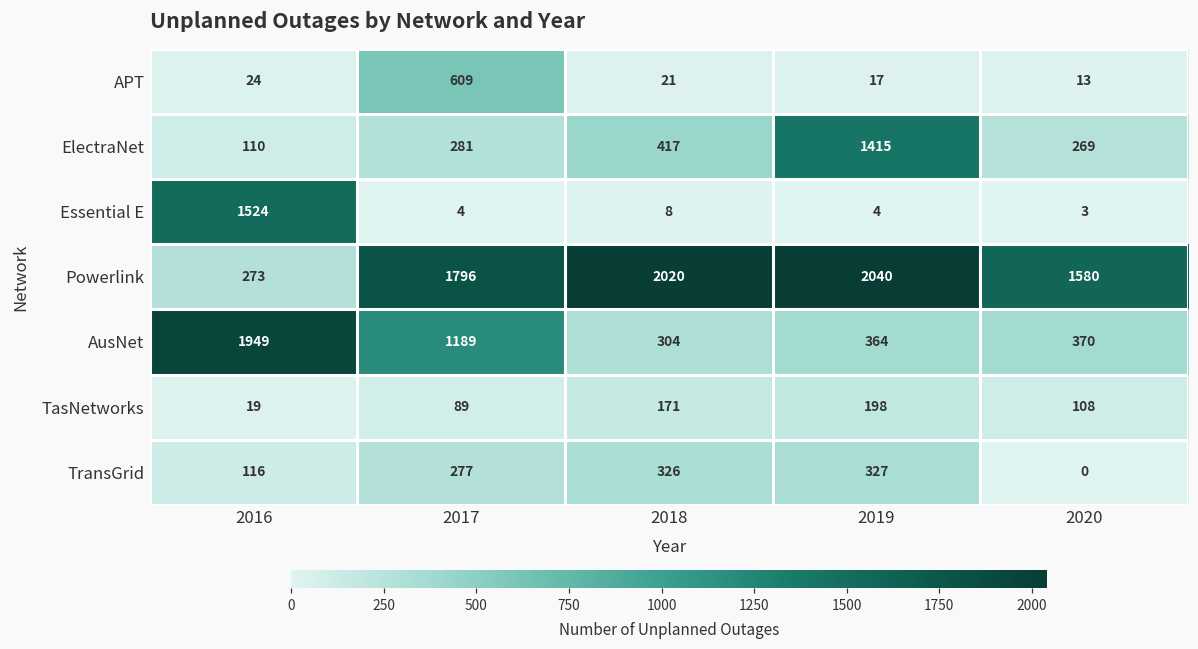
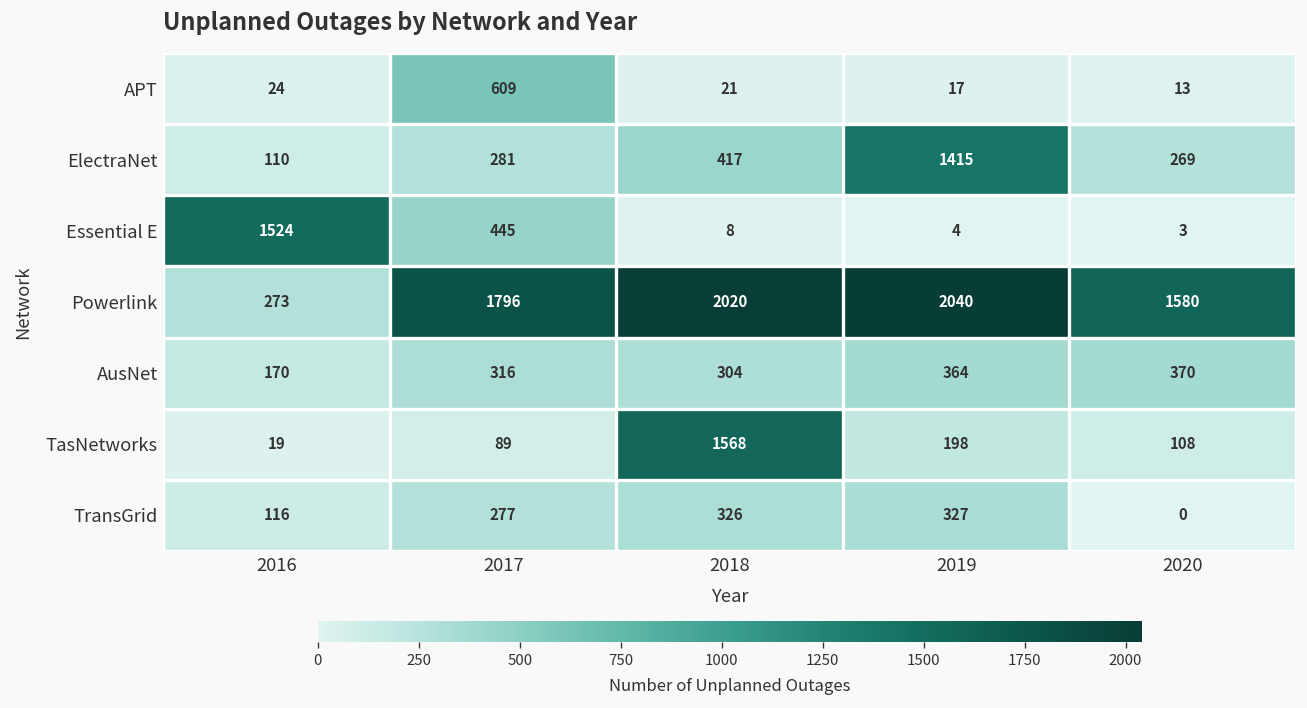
  {
    "APT": {
      "2016": 24,
      "2017": 609,
      "2018": 21,
      "2019": 17,
      "2020": 13
    },
    "ElectraNet": {
      "2016": 110,
      "2017": 281,
      "2018": 417,
      "2019": 1415,
      "2020": 269
    },
    "Essential E": {
      "2016": 1524,
-     "2017": 4,
+     "2017": 445,
      "2018": 8,
      "2019": 4,
      "2020": 3
    },
    "Powerlink": {
      "2016": 273,
      "2017": 1796,
      "2018": 2020,
      "2019": 2040,
      "2020": 1580
    },
    "AusNet": {
-     "2016": 1949,
-     "2017": 1189,
+     "2016": 170,
+     "2017": 316,
      "2018": 304,
      "2019": 364,
      "2020": 370
    },
    "TasNetworks": {
      "2016": 19,
      "2017": 89,
-     "2018": 171,
+     "2018": 1568,
      "2019": 198,
      "2020": 108
    },
    "TransGrid": {
      "2016": 116,
      "2017": 277,
      "2018": 326,
      "2019": 327,
      "2020": 0
    }
  }
